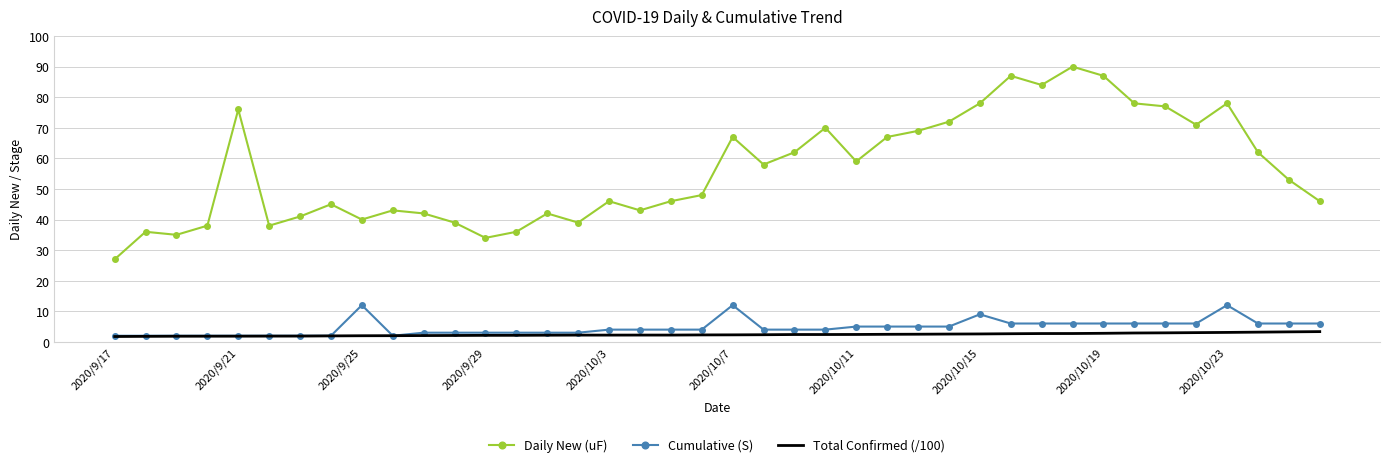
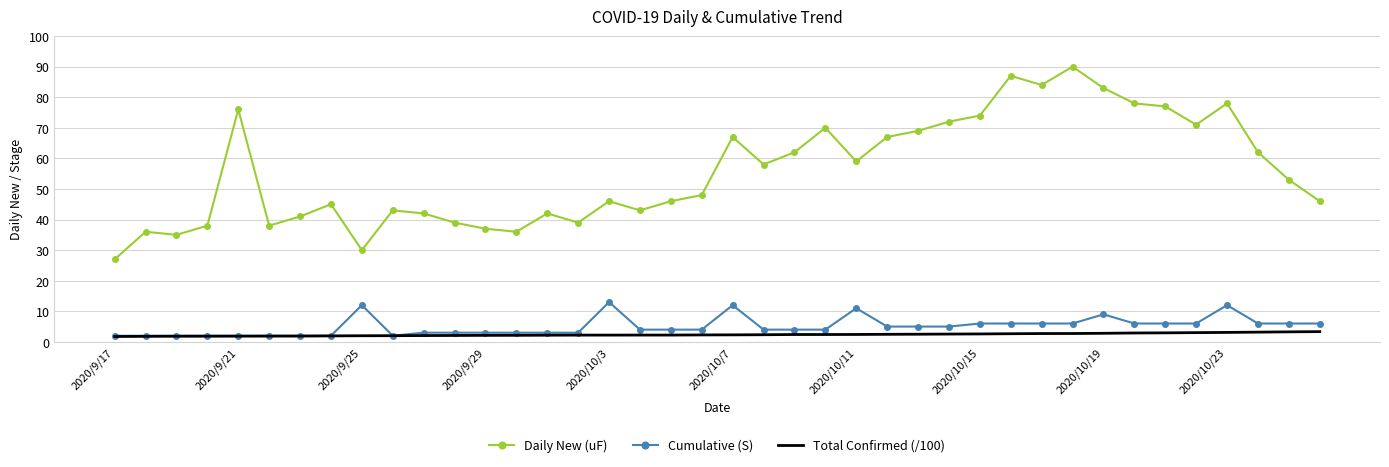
  {
    "Daily New (uF)": {
      "2020/9/17": 27,
      "2020/9/21": 76,
-     "2020/9/25": 40,
-     "2020/9/29": 34,
+     "2020/9/25": 30,
+     "2020/9/29": 37,
      "2020/10/3": 46,
      "2020/10/7": 67,
      "2020/10/11": 59,
-     "2020/10/15": 78,
-     "2020/10/19": 87,
+     "2020/10/15": 74,
+     "2020/10/19": 83,
      "2020/10/23": 78
    },
    "Cumulative (S)": {
      "2020/9/25": 12,
      "2020/9/29": 3,
-     "2020/10/3": 4,
+     "2020/10/3": 13,
      "2020/10/7": 12,
-     "2020/10/11": 5,
-     "2020/10/15": 9,
-     "2020/10/19": 6,
+     "2020/10/11": 11,
+     "2020/10/15": 6,
+     "2020/10/19": 9,
      "2020/10/23": 12
    },
    "Total Confirmed (/100)": {
      "2020/9/25": 2,
      "2020/9/29": 2,
      "2020/10/3": 2,
      "2020/10/7": 2,
      "2020/10/11": 2,
      "2020/10/15": 3,
      "2020/10/19": 3,
      "2020/10/23": 3
    }
  }
